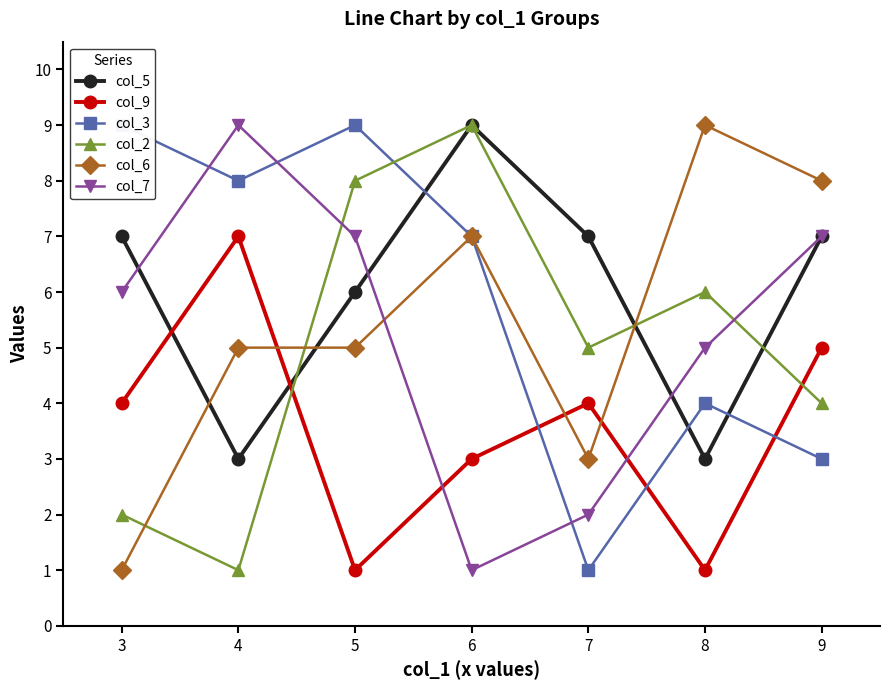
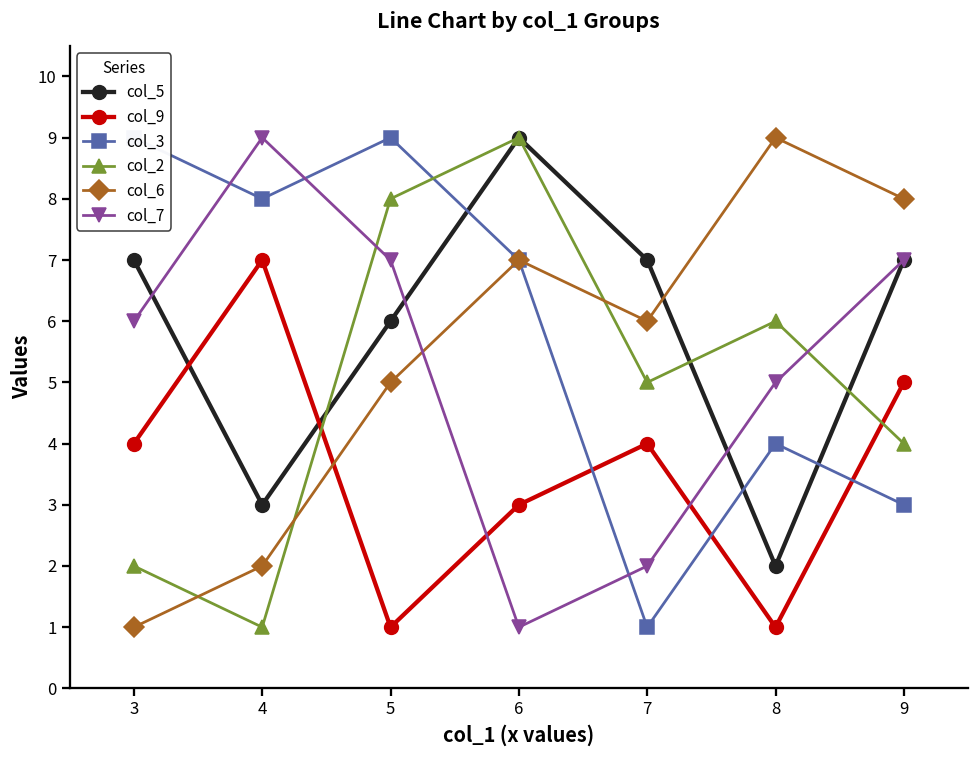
  {
    "col_5": {
      "3": 7,
      "4": 3,
      "5": 6,
      "7": 7,
-     "8": 3
+     "8": 2
    },
    "col_9": {
      "3": 4,
      "4": 7,
      "5": 1,
      "6": 3,
      "7": 4,
      "8": 1,
      "9": 5
    },
    "col_3": {
      "4": 8,
      "5": 9,
      "7": 1,
      "8": 4,
      "9": 3
    },
    "col_2": {
      "3": 2,
      "4": 1,
      "5": 8,
      "7": 5,
      "8": 6,
      "9": 4
    },
    "col_6": {
      "3": 1,
-     "4": 5,
+     "4": 2,
      "5": 5,
-     "7": 3,
+     "7": 6,
      "8": 9,
      "9": 8
    },
    "col_7": {
      "3": 6,
      "4": 9,
      "5": 7,
      "6": 1,
      "7": 2,
      "8": 5
    }
  }
